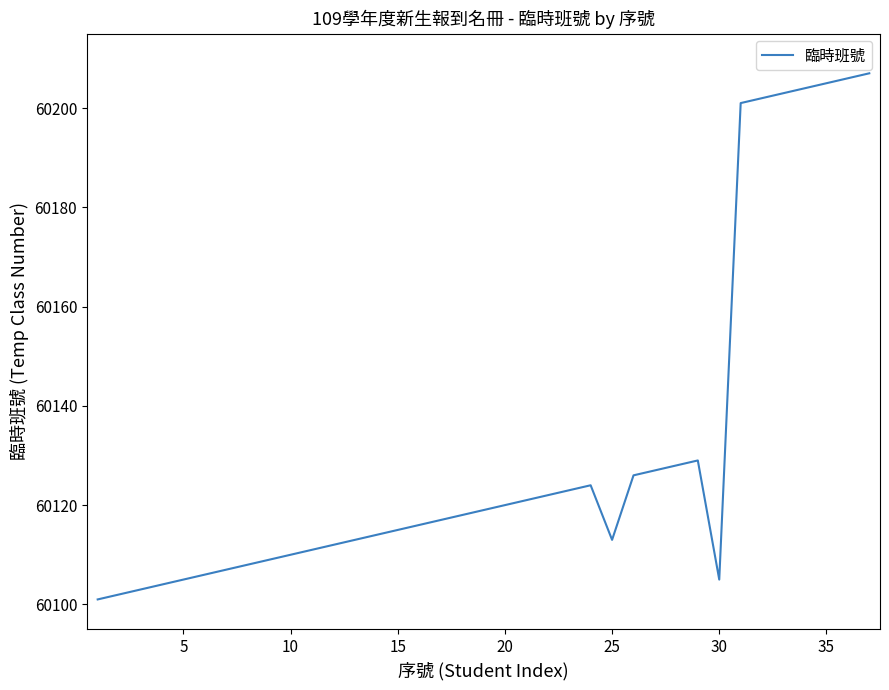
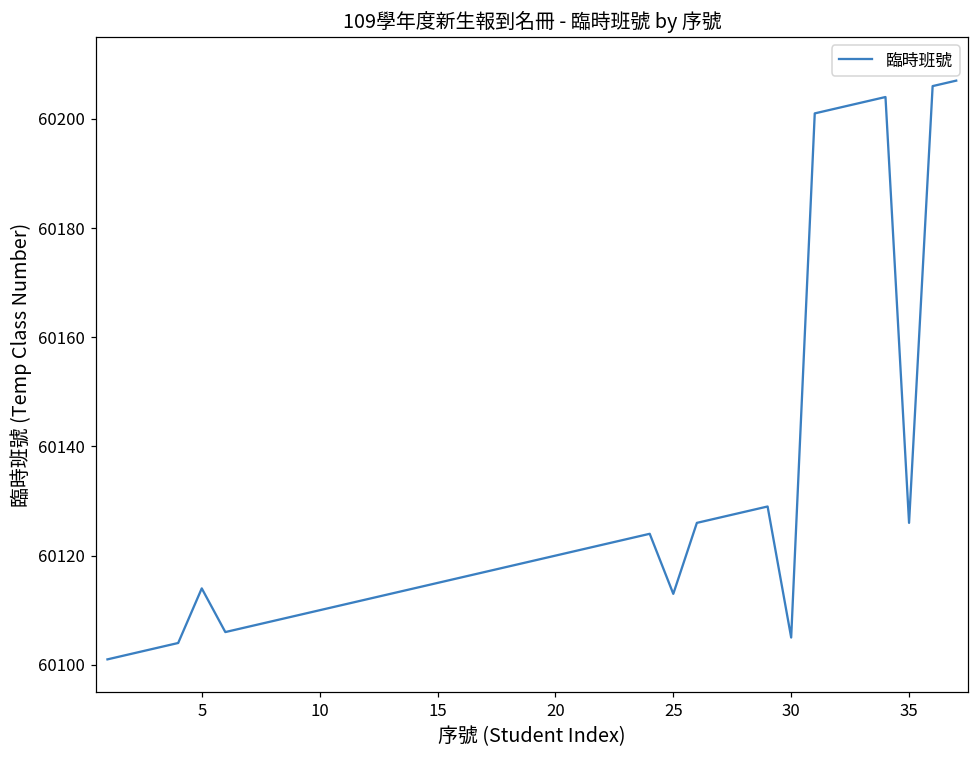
  {
-   "5": 60105,
+   "5": 60114,
    "10": 60110,
    "15": 60115,
    "20": 60120,
    "25": 60113,
    "30": 60105,
-   "35": 60205
+   "35": 60126
  }
